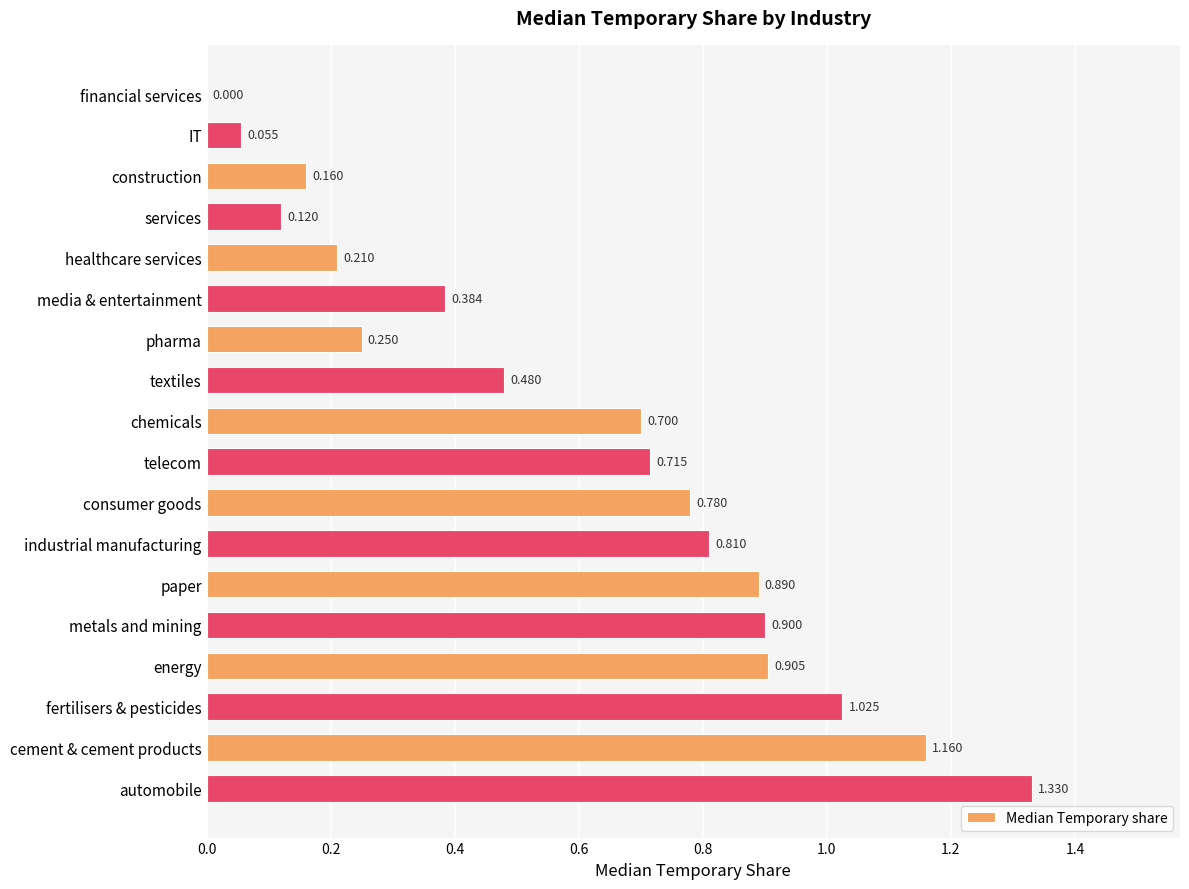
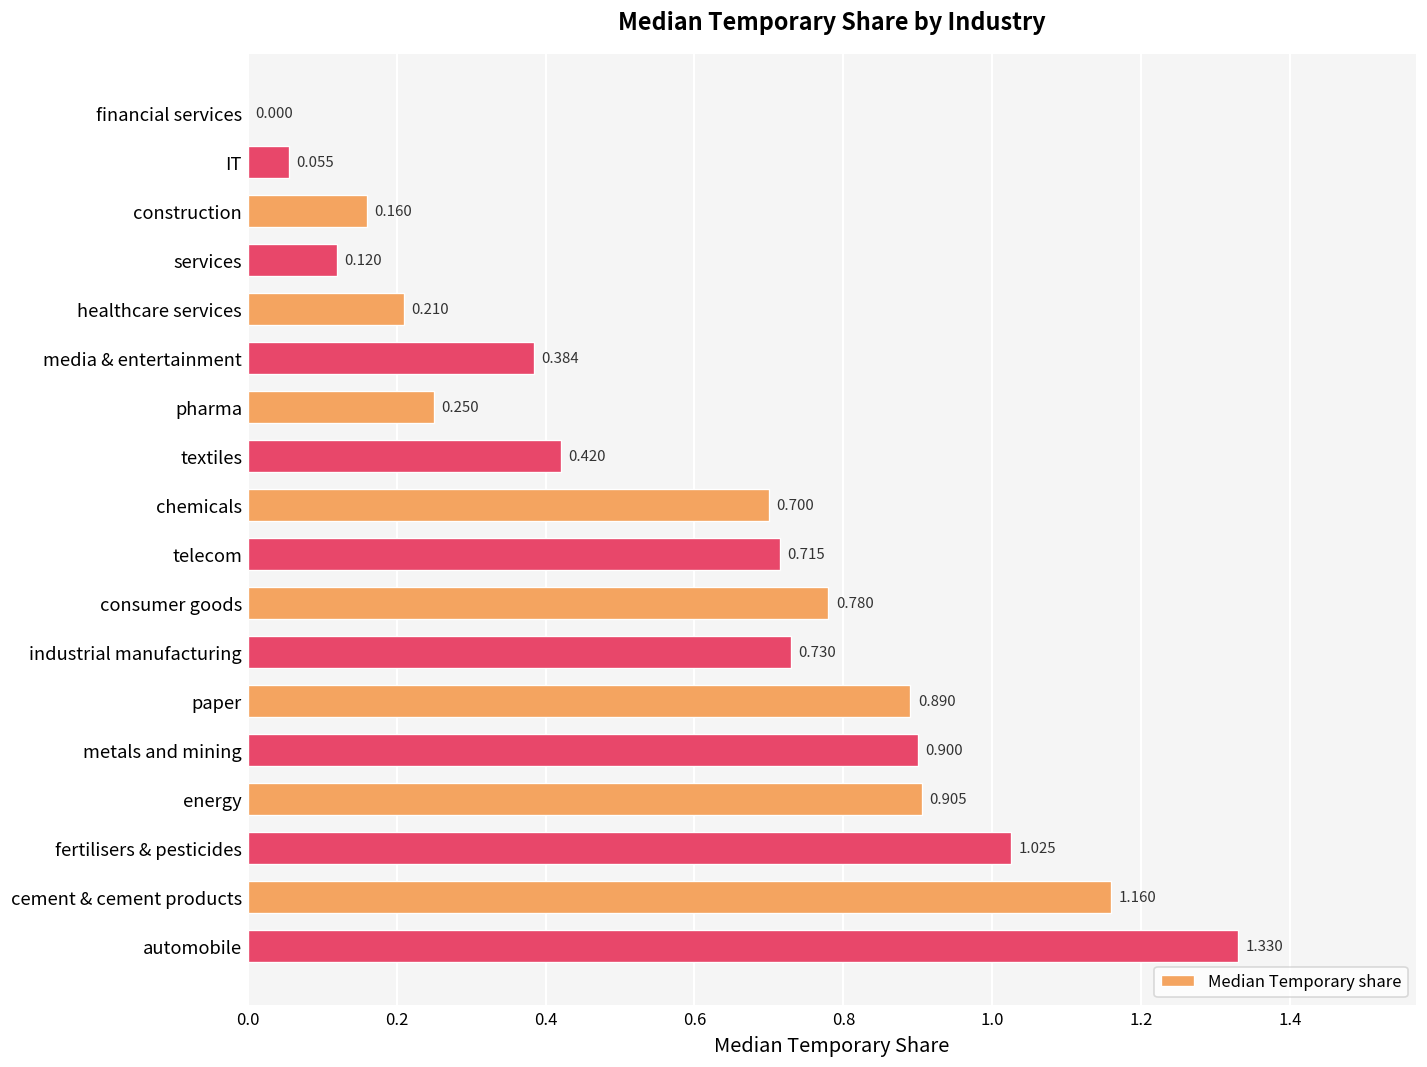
  {
    "financial services": 0.000,
    "IT": 0.055,
    "construction": 0.160,
    "services": 0.120,
    "healthcare services": 0.210,
    "media & entertainment": 0.384,
    "pharma": 0.250,
-   "textiles": 0.480,
+   "textiles": 0.420,
    "chemicals": 0.700,
    "telecom": 0.715,
    "consumer goods": 0.780,
-   "industrial manufacturing": 0.810,
+   "industrial manufacturing": 0.730,
    "paper": 0.890,
    "metals and mining": 0.900,
    "energy": 0.905,
    "fertilisers & pesticides": 1.025,
    "cement & cement products": 1.160,
    "automobile": 1.330
  }
